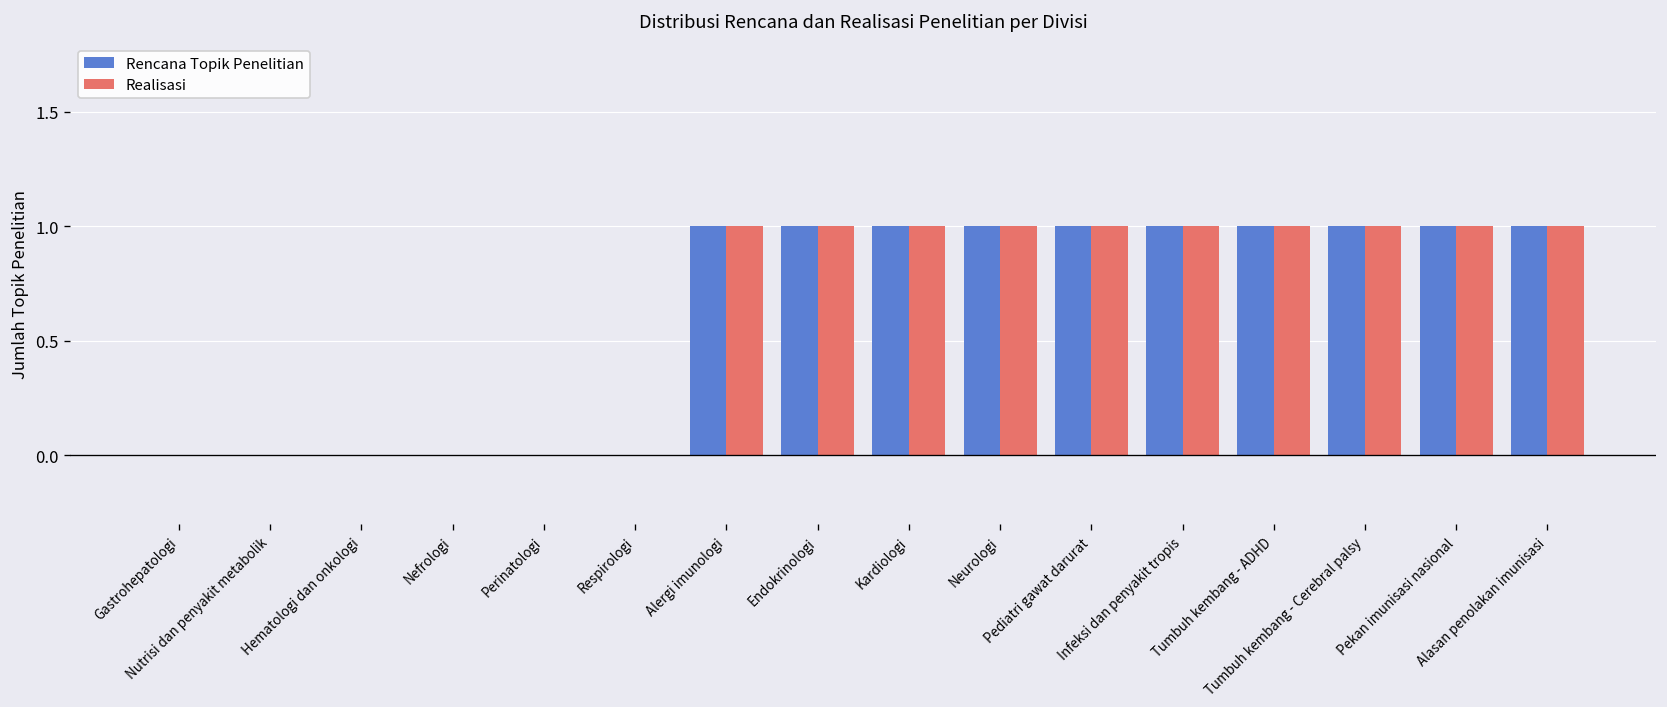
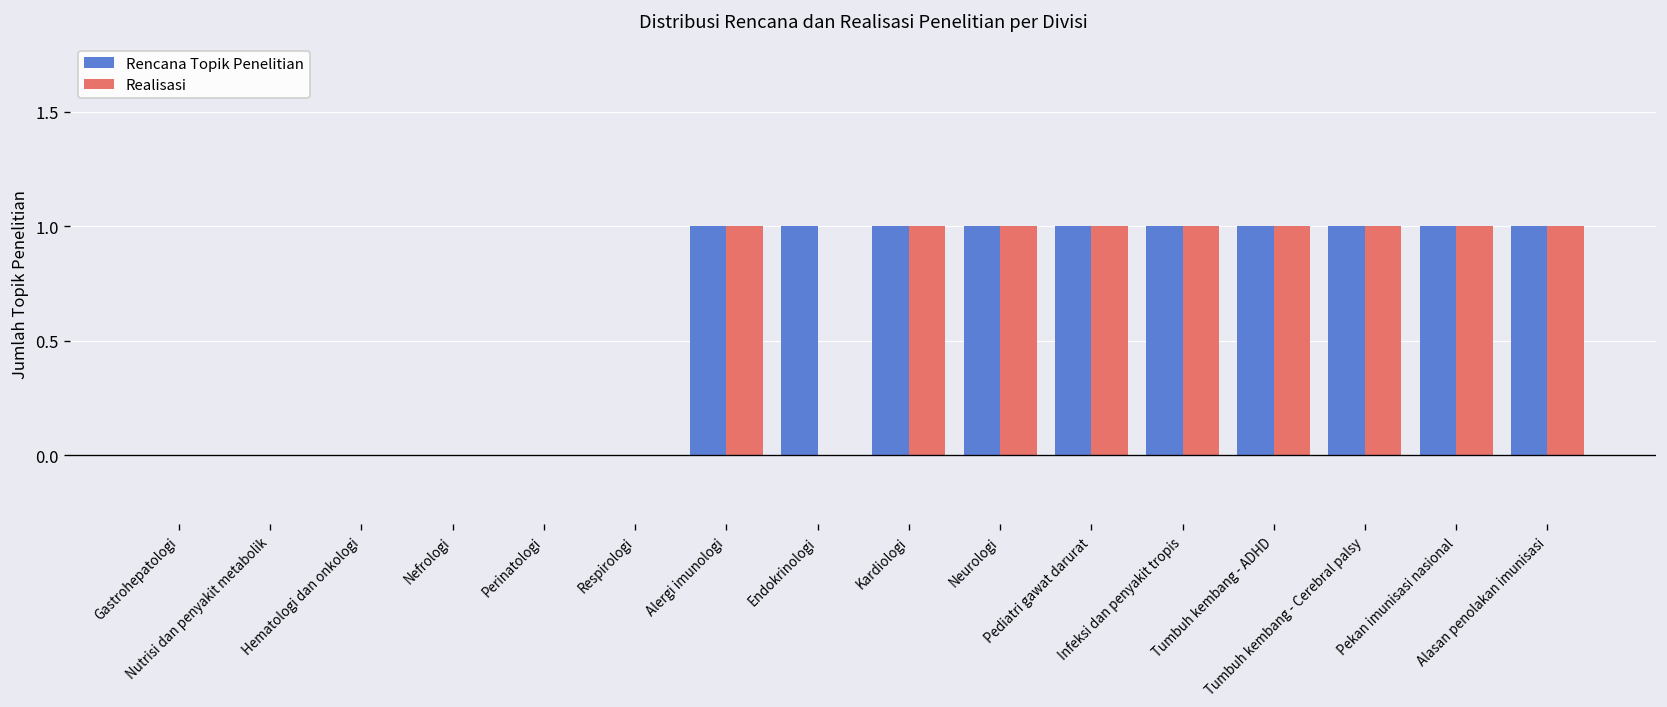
  {
    "Rencana Topik Penelitian": {
      "Gastrohepatologi": 0,
      "Nutrisi dan penyakit metabolik": 0,
      "Hematologi dan onkologi": 0,
      "Nefrologi": 0,
      "Perinatologi": 0,
      "Respirologi": 0,
      "Alergi imunologi": 1,
      "Endokrinologi": 1,
      "Kardiologi": 1,
      "Neurologi": 1,
      "Pediatri gawat darurat": 1,
      "Infeksi dan penyakit tropis": 1,
      "Tumbuh kembang - ADHD": 1,
      "Tumbuh kembang - Cerebral palsy": 1,
      "Pekan imunisasi nasional": 1,
      "Alasan penolakan imunisasi": 1
    },
    "Realisasi": {
      "Gastrohepatologi": 0,
      "Nutrisi dan penyakit metabolik": 0,
      "Hematologi dan onkologi": 0,
      "Nefrologi": 0,
      "Perinatologi": 0,
      "Respirologi": 0,
      "Alergi imunologi": 1,
-     "Endokrinologi": 1,
+     "Endokrinologi": 0,
      "Kardiologi": 1,
      "Neurologi": 1,
      "Pediatri gawat darurat": 1,
      "Infeksi dan penyakit tropis": 1,
      "Tumbuh kembang - ADHD": 1,
      "Tumbuh kembang - Cerebral palsy": 1,
      "Pekan imunisasi nasional": 1,
      "Alasan penolakan imunisasi": 1
    }
  }
